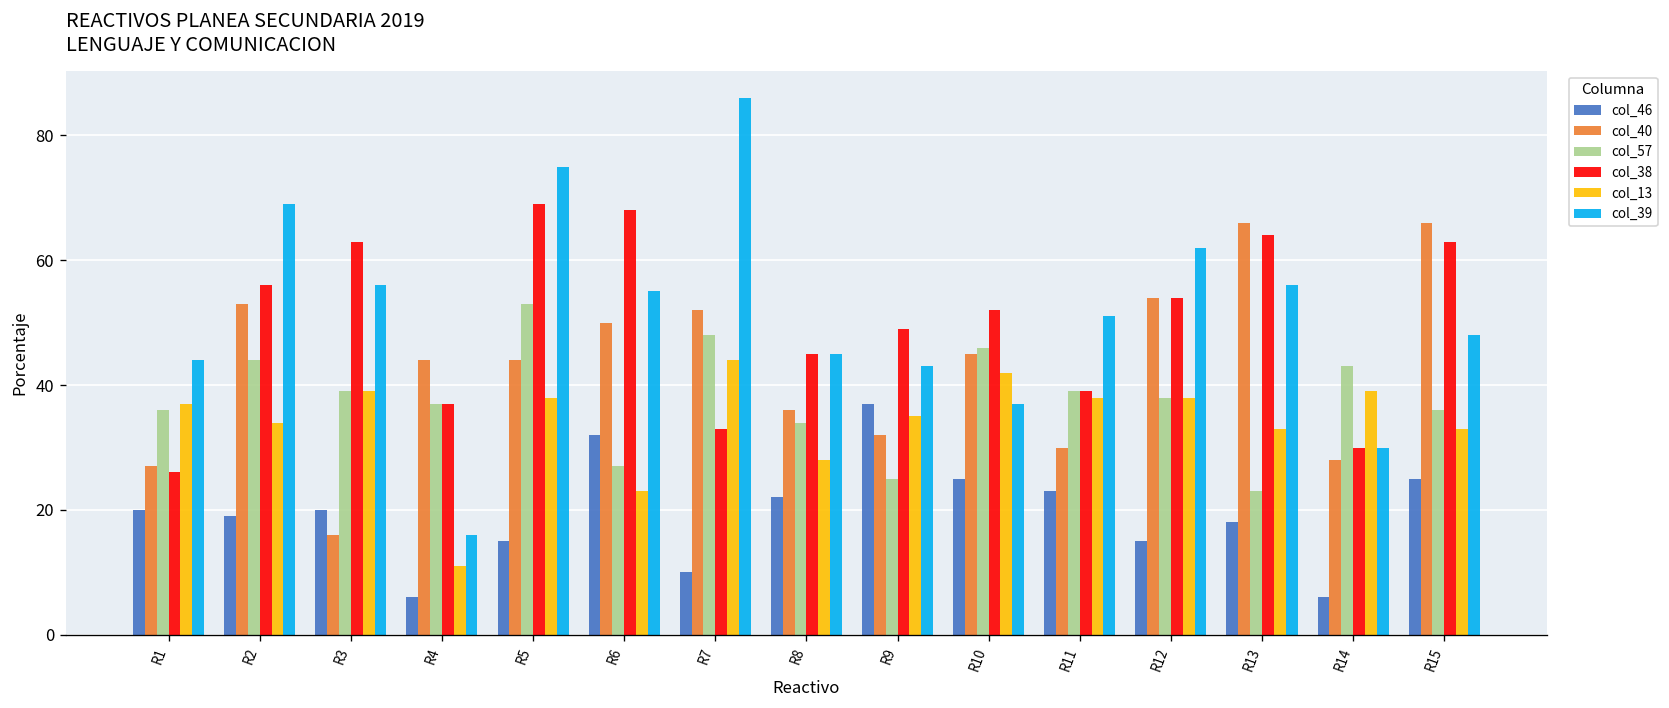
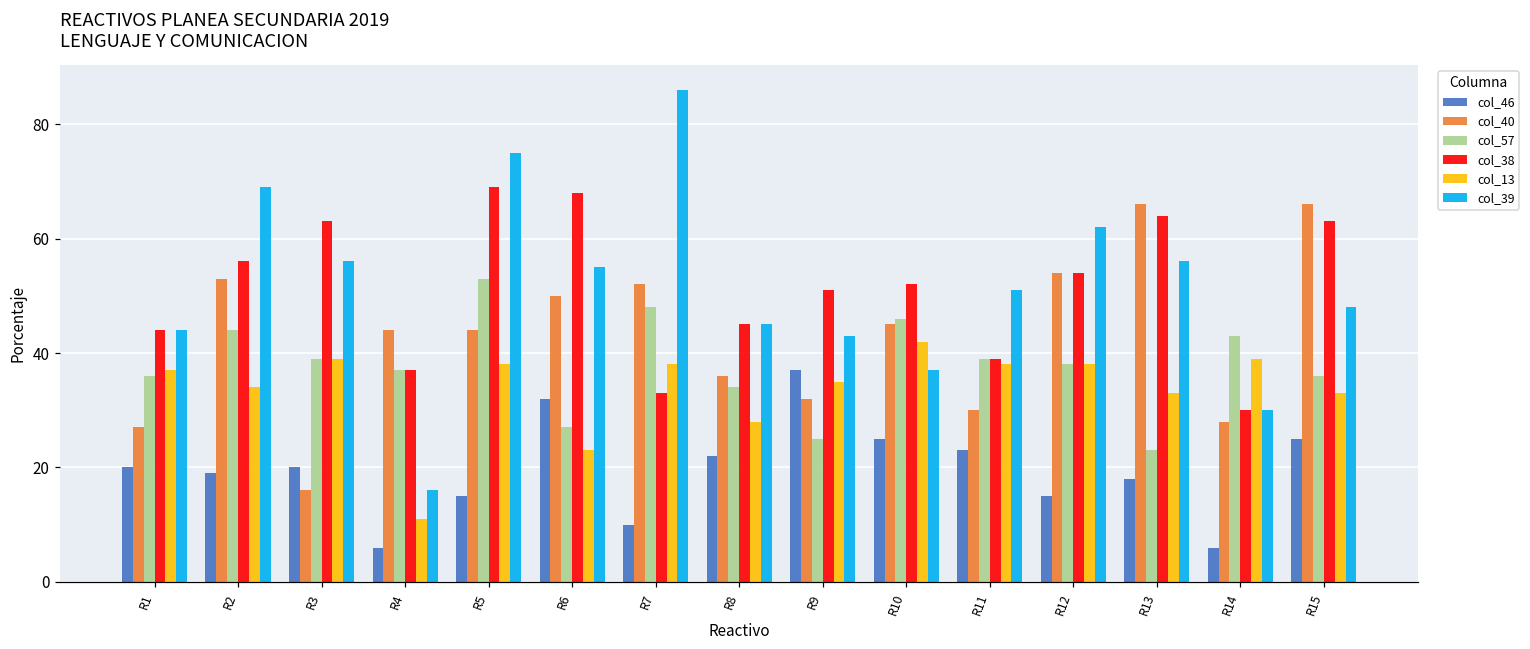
  {
    "col_46": {
      "R1": 20,
      "R2": 19,
      "R3": 20,
      "R4": 6,
      "R5": 15,
      "R6": 32,
      "R7": 10,
      "R8": 22,
      "R9": 37,
      "R10": 25,
      "R11": 23,
      "R12": 15,
      "R13": 18,
      "R14": 6,
      "R15": 25
    },
    "col_40": {
      "R1": 27,
      "R2": 53,
      "R3": 16,
      "R4": 44,
      "R5": 44,
      "R6": 50,
      "R7": 52,
      "R8": 36,
      "R9": 32,
      "R10": 45,
      "R11": 30,
      "R12": 54,
      "R13": 66,
      "R14": 28,
      "R15": 66
    },
    "col_57": {
      "R1": 36,
      "R2": 44,
      "R3": 39,
      "R4": 37,
      "R5": 53,
      "R6": 27,
      "R7": 48,
      "R8": 34,
      "R9": 25,
      "R10": 46,
      "R11": 39,
      "R12": 38,
      "R13": 23,
      "R14": 43,
      "R15": 36
    },
    "col_38": {
-     "R1": 26,
+     "R1": 44,
      "R2": 56,
      "R3": 63,
      "R4": 37,
      "R5": 69,
      "R6": 68,
      "R7": 33,
      "R8": 45,
-     "R9": 49,
+     "R9": 51,
      "R10": 52,
      "R11": 39,
      "R12": 54,
      "R13": 64,
      "R14": 30,
      "R15": 63
    },
    "col_13": {
      "R1": 37,
      "R2": 34,
      "R3": 39,
      "R4": 11,
      "R5": 38,
      "R6": 23,
-     "R7": 44,
+     "R7": 38,
      "R8": 28,
      "R9": 35,
      "R10": 42,
      "R11": 38,
      "R12": 38,
      "R13": 33,
      "R14": 39,
      "R15": 33
    },
    "col_39": {
      "R1": 44,
      "R2": 69,
      "R3": 56,
      "R4": 16,
      "R5": 75,
      "R6": 55,
      "R7": 86,
      "R8": 45,
      "R9": 43,
      "R10": 37,
      "R11": 51,
      "R12": 62,
      "R13": 56,
      "R14": 30,
      "R15": 48
    }
  }
